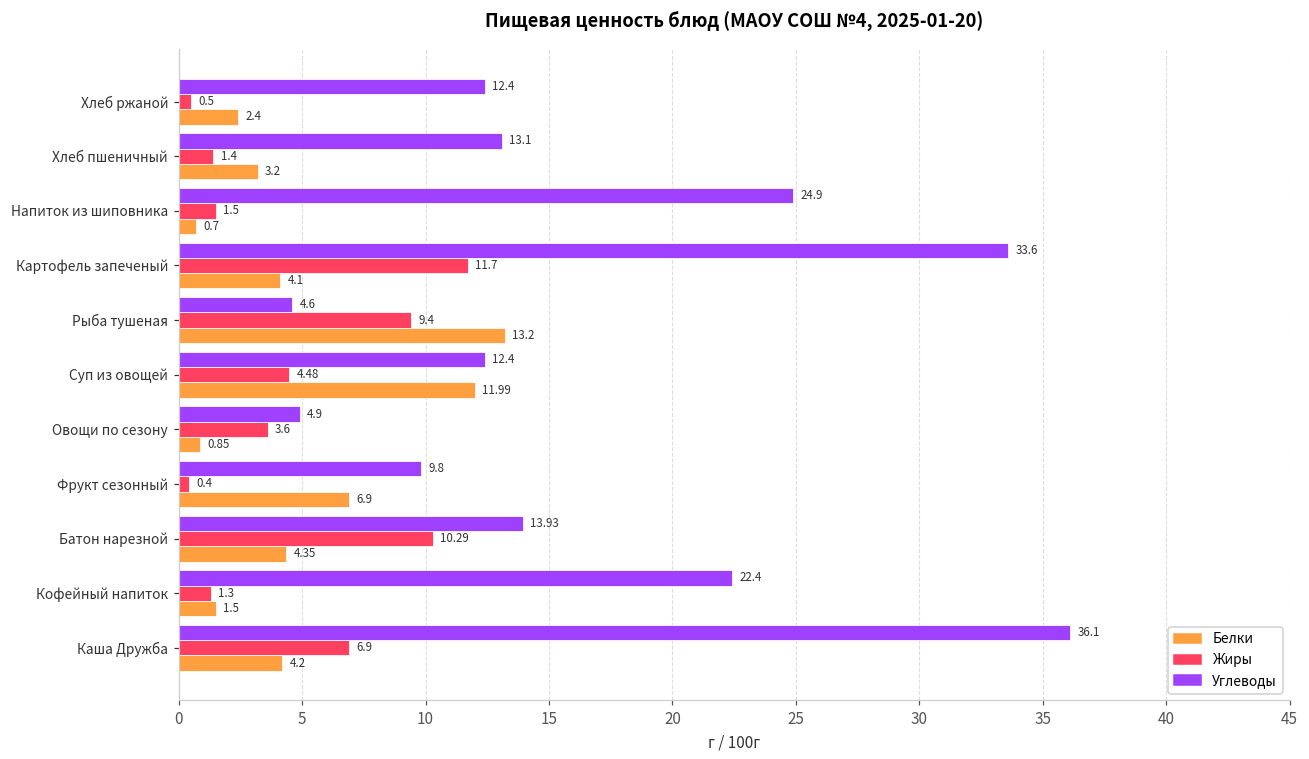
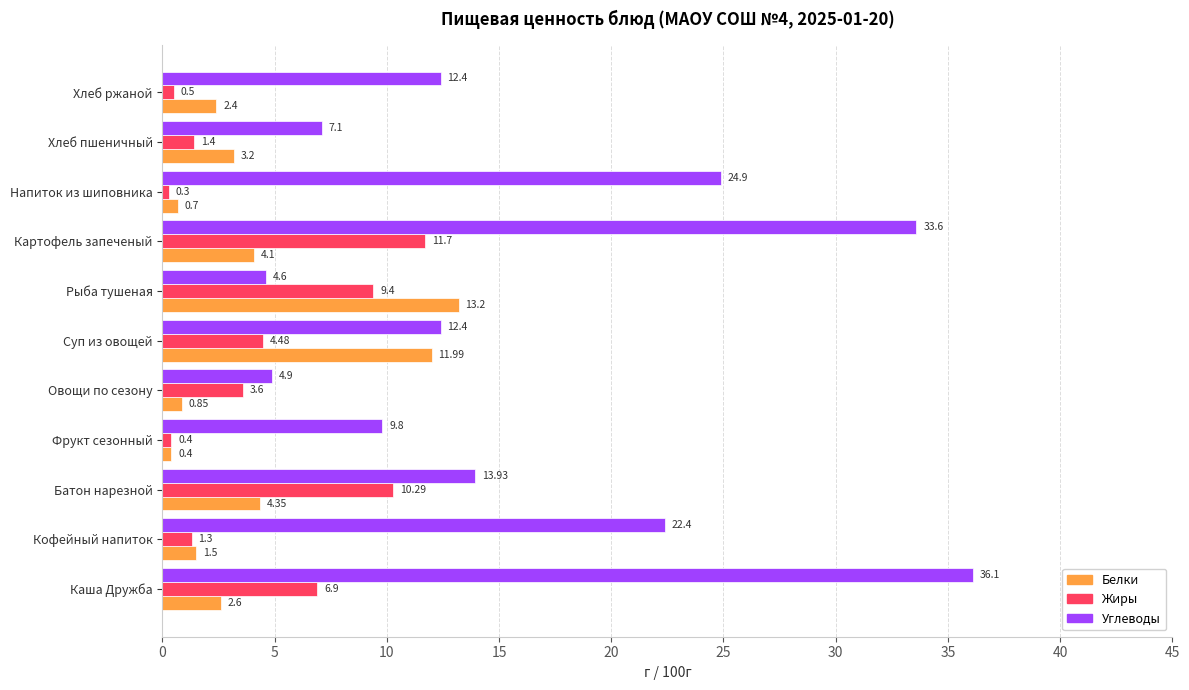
  {
    "Белки": {
      "Хлеб ржаной": 2.4,
      "Хлеб пшеничный": 3.2,
      "Напиток из шиповника": 0.7,
      "Картофель запеченый": 4.1,
      "Рыба тушеная": 13.2,
      "Суп из овощей": 11.99,
      "Овощи по сезону": 0.85,
-     "Фрукт сезонный": 6.9,
+     "Фрукт сезонный": 0.4,
      "Батон нарезной": 4.35,
      "Кофейный напиток": 1.5,
-     "Каша Дружба": 4.2
+     "Каша Дружба": 2.6
    },
    "Жиры": {
      "Хлеб ржаной": 0.5,
      "Хлеб пшеничный": 1.4,
-     "Напиток из шиповника": 1.5,
+     "Напиток из шиповника": 0.3,
      "Картофель запеченый": 11.7,
      "Рыба тушеная": 9.4,
      "Суп из овощей": 4.48,
      "Овощи по сезону": 3.6,
      "Фрукт сезонный": 0.4,
      "Батон нарезной": 10.29,
      "Кофейный напиток": 1.3,
      "Каша Дружба": 6.9
    },
    "Углеводы": {
      "Хлеб ржаной": 12.4,
-     "Хлеб пшеничный": 13.1,
+     "Хлеб пшеничный": 7.1,
      "Напиток из шиповника": 24.9,
      "Картофель запеченый": 33.6,
      "Рыба тушеная": 4.6,
      "Суп из овощей": 12.4,
      "Овощи по сезону": 4.9,
      "Фрукт сезонный": 9.8,
      "Батон нарезной": 13.93,
      "Кофейный напиток": 22.4,
      "Каша Дружба": 36.1
    }
  }
